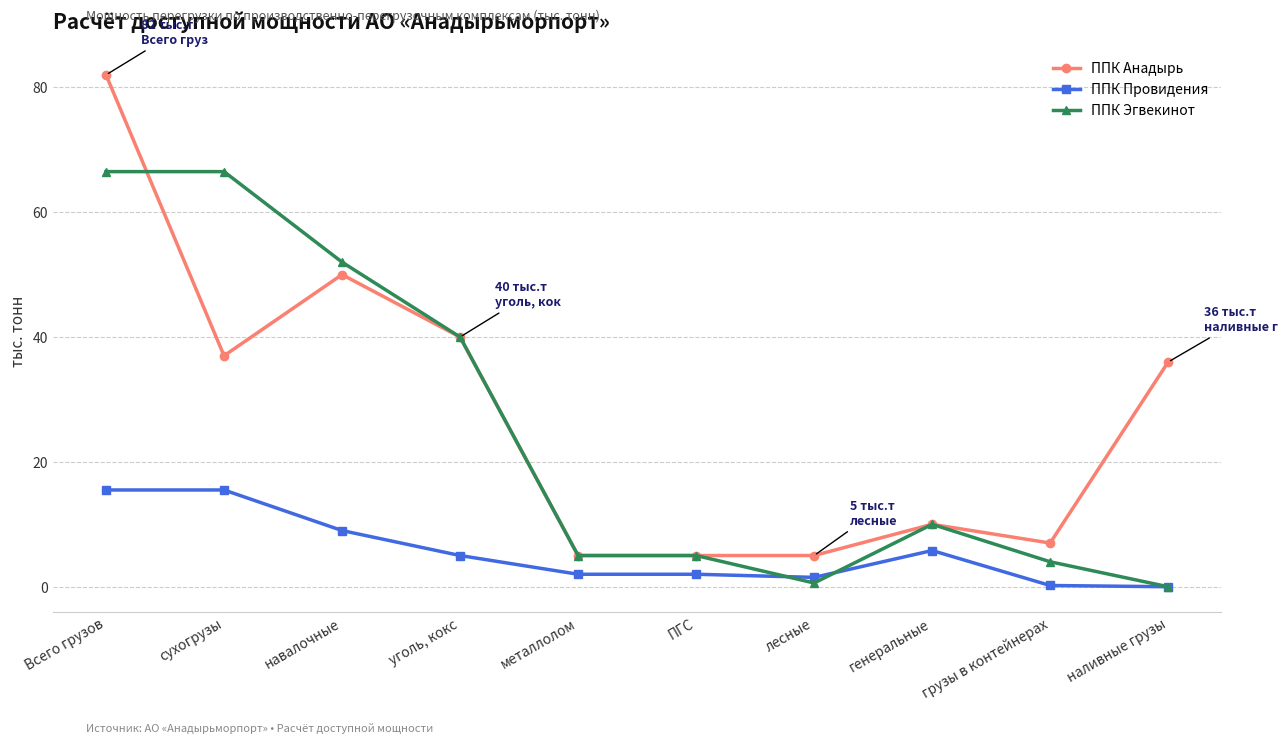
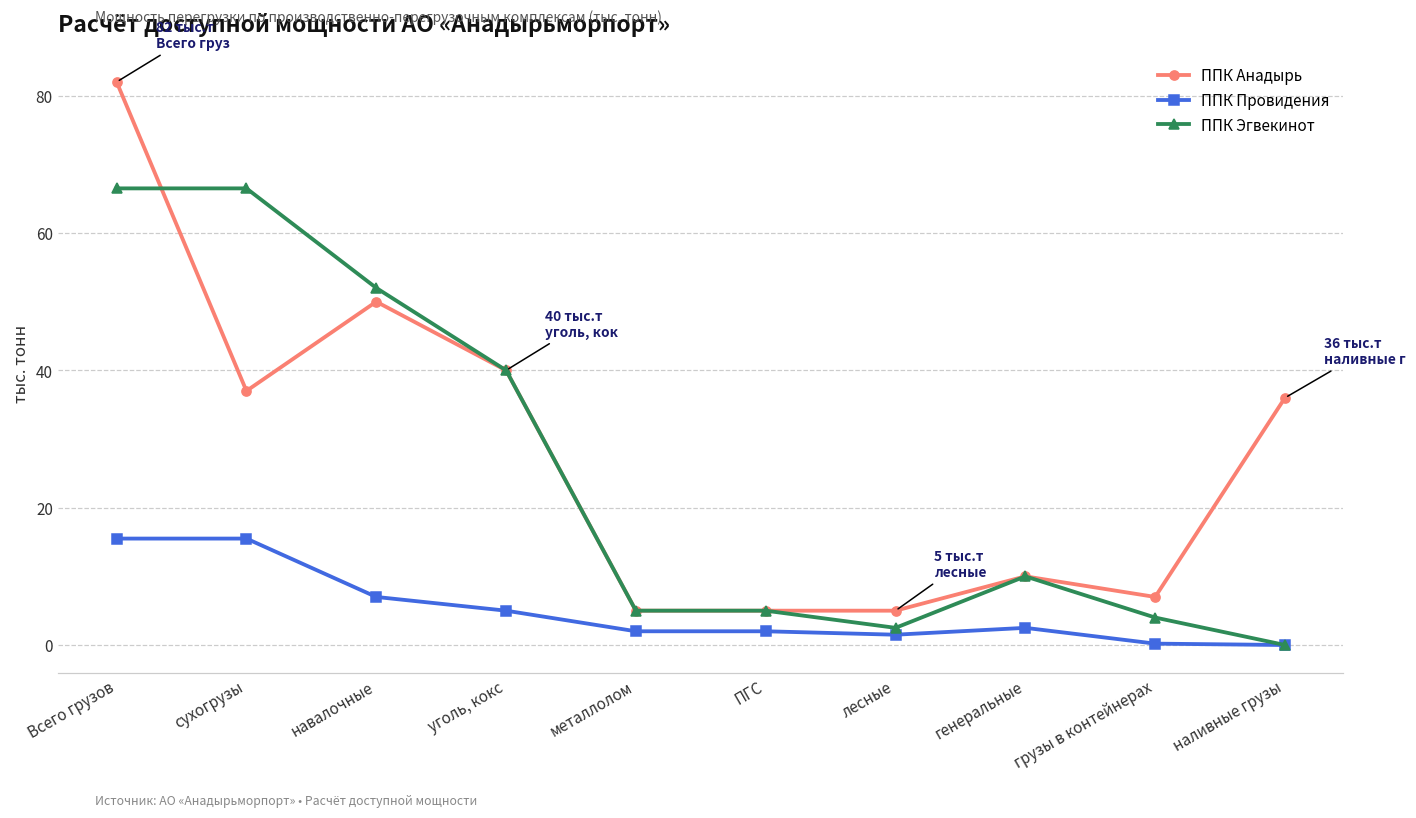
  {
    "ППК Анадырь": {
      "Всего грузов": 82,
      "лесные": 5,
      "наливные грузы": 36
    },
    "ППК Провидения": {
      "Всего грузов": 16,
      "сухогрузы": 16,
-     "навалочные": 9,
+     "навалочные": 7,
      "уголь, кокс": 5,
      "металлолом": 2,
      "ПГС": 2,
      "лесные": 2,
-     "генеральные": 6,
+     "генеральные": 3,
      "грузы в контейнерах": 0
    },
    "ППК Эгвекинот": {
      "Всего грузов": 67,
      "сухогрузы": 67,
      "навалочные": 52,
-     "лесные": 1,
+     "лесные": 3,
      "грузы в контейнерах": 4
    }
  }
